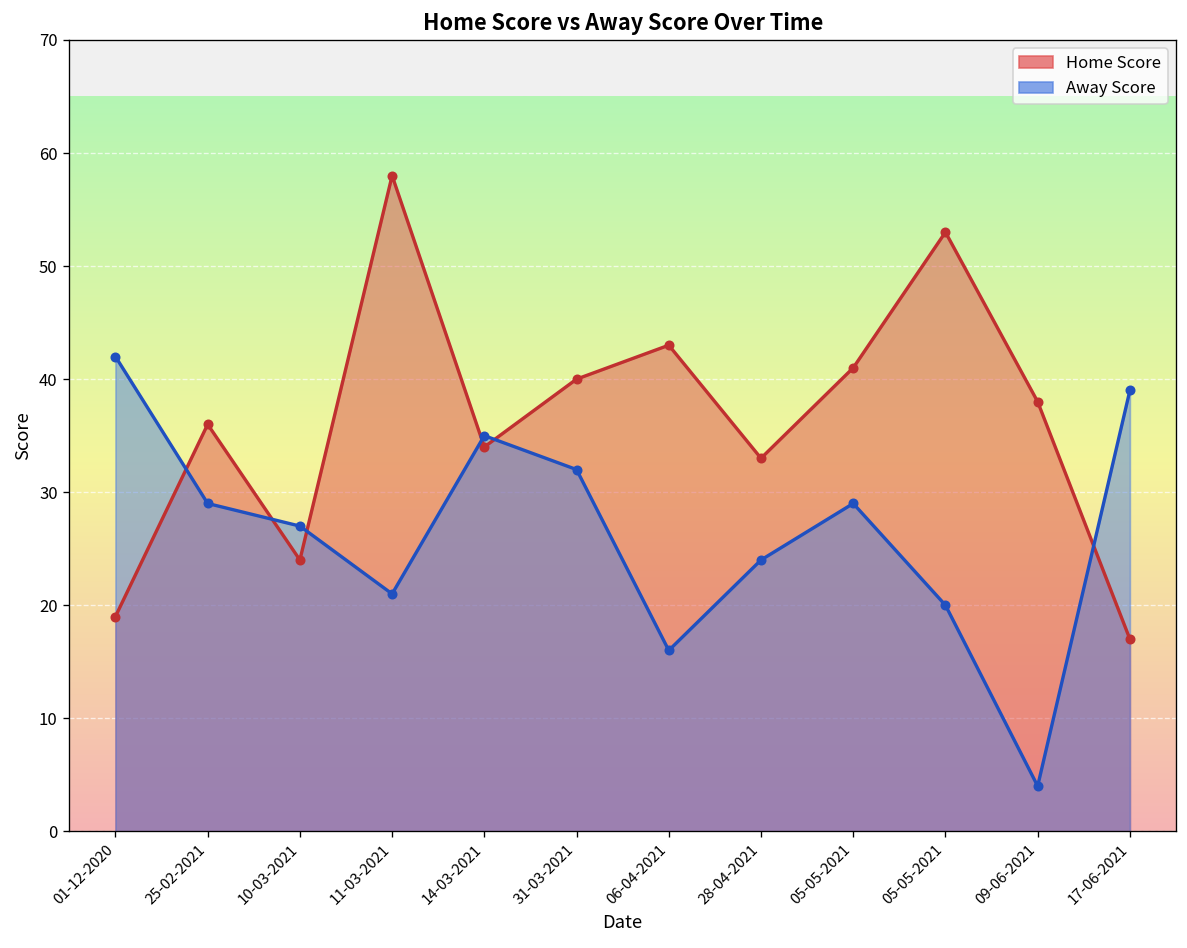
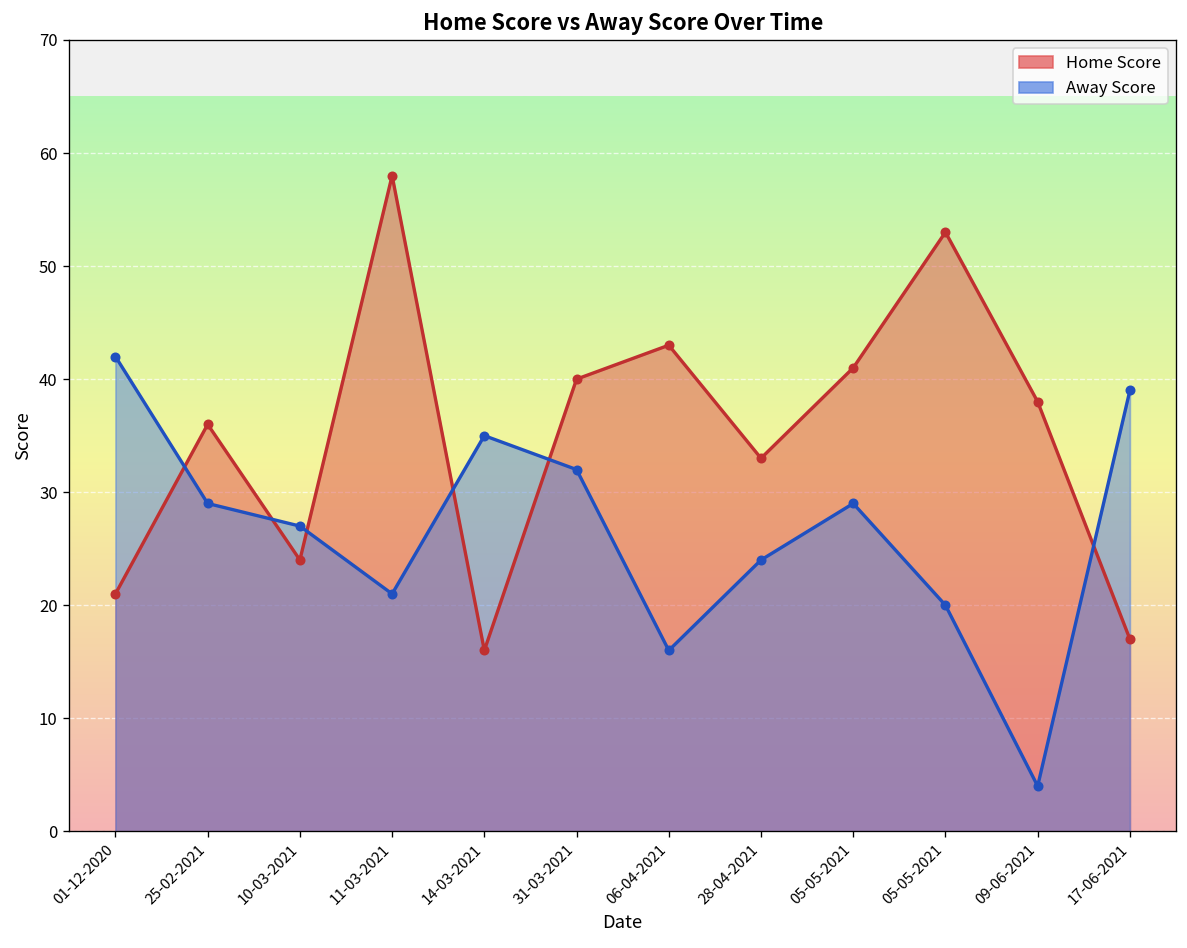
  {
    "Home Score": {
-     "01-12-2020": 19,
+     "01-12-2020": 21,
      "25-02-2021": 36,
      "10-03-2021": 24,
      "11-03-2021": 58,
-     "14-03-2021": 34,
+     "14-03-2021": 16,
      "31-03-2021": 40,
      "06-04-2021": 43,
      "28-04-2021": 33,
      "09-06-2021": 38,
      "17-06-2021": 17
    },
    "Away Score": {
      "01-12-2020": 42,
      "25-02-2021": 29,
      "10-03-2021": 27,
      "11-03-2021": 21,
      "14-03-2021": 35,
      "31-03-2021": 32,
      "06-04-2021": 16,
      "28-04-2021": 24,
      "09-06-2021": 4,
      "17-06-2021": 39
    }
  }
